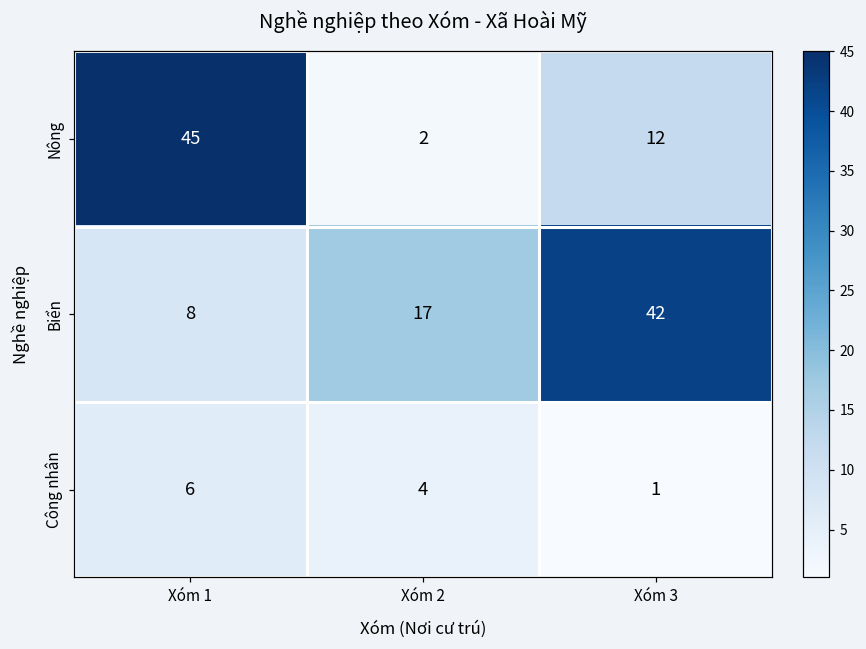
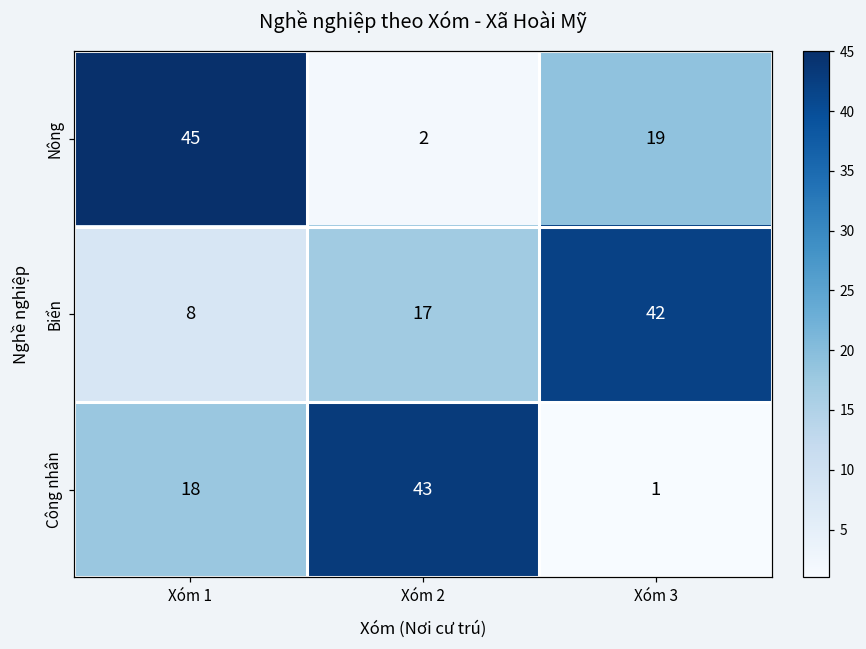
  {
    "Nông": {
      "Xóm 1": 45,
      "Xóm 2": 2,
-     "Xóm 3": 12
+     "Xóm 3": 19
    },
    "Biển": {
      "Xóm 1": 8,
      "Xóm 2": 17,
      "Xóm 3": 42
    },
    "Công nhân": {
-     "Xóm 1": 6,
-     "Xóm 2": 4,
+     "Xóm 1": 18,
+     "Xóm 2": 43,
      "Xóm 3": 1
    }
  }
